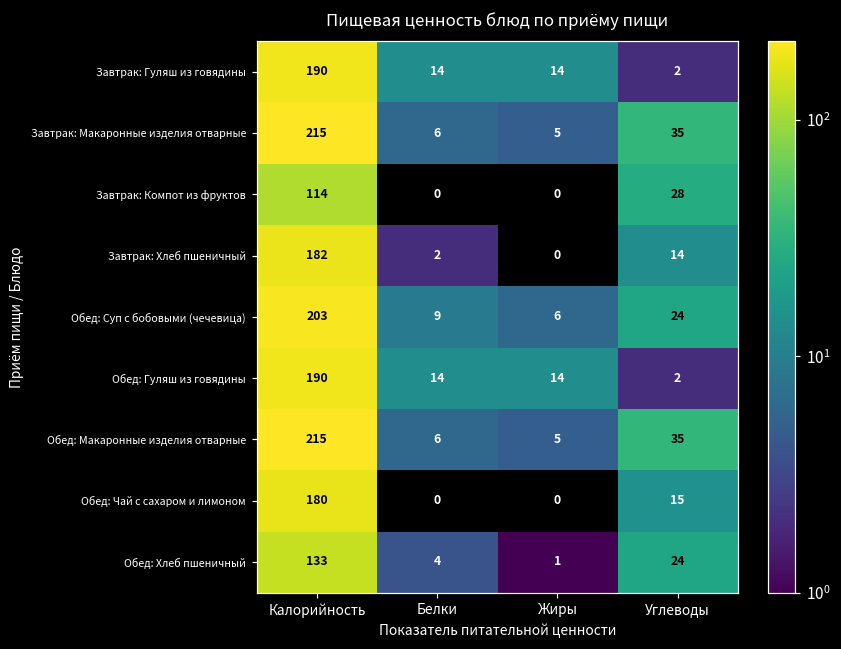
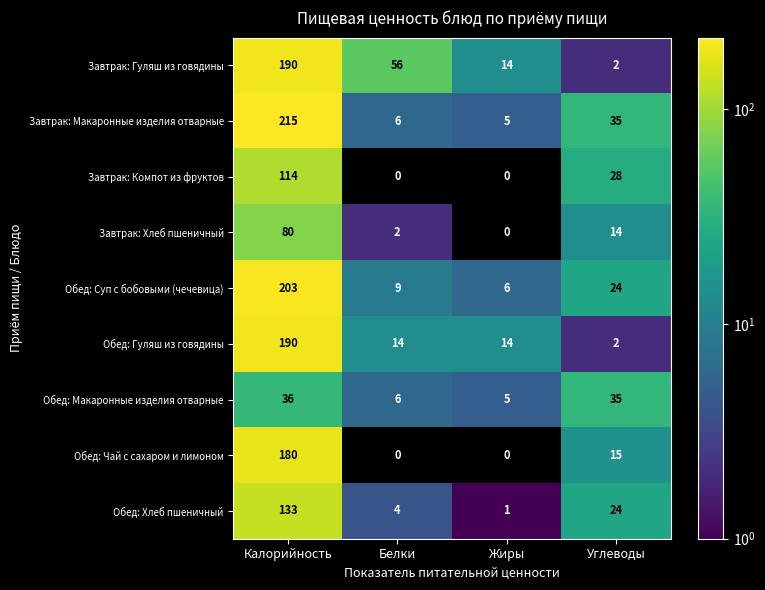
  {
    "Завтрак: Гуляш из говядины": {
      "Калорийность": 190,
-     "Белки": 14,
+     "Белки": 56,
      "Жиры": 14,
      "Углеводы": 2
    },
    "Завтрак: Макаронные изделия отварные": {
      "Калорийность": 215,
      "Белки": 6,
      "Жиры": 5,
      "Углеводы": 35
    },
    "Завтрак: Компот из фруктов": {
      "Калорийность": 114,
      "Белки": 0,
      "Жиры": 0,
      "Углеводы": 28
    },
    "Завтрак: Хлеб пшеничный": {
-     "Калорийность": 182,
+     "Калорийность": 80,
      "Белки": 2,
      "Жиры": 0,
      "Углеводы": 14
    },
    "Обед: Суп с бобовыми (чечевица)": {
      "Калорийность": 203,
      "Белки": 9,
      "Жиры": 6,
      "Углеводы": 24
    },
    "Обед: Гуляш из говядины": {
      "Калорийность": 190,
      "Белки": 14,
      "Жиры": 14,
      "Углеводы": 2
    },
    "Обед: Макаронные изделия отварные": {
-     "Калорийность": 215,
+     "Калорийность": 36,
      "Белки": 6,
      "Жиры": 5,
      "Углеводы": 35
    },
    "Обед: Чай с сахаром и лимоном": {
      "Калорийность": 180,
      "Белки": 0,
      "Жиры": 0,
      "Углеводы": 15
    },
    "Обед: Хлеб пшеничный": {
      "Калорийность": 133,
      "Белки": 4,
      "Жиры": 1,
      "Углеводы": 24
    }
  }
